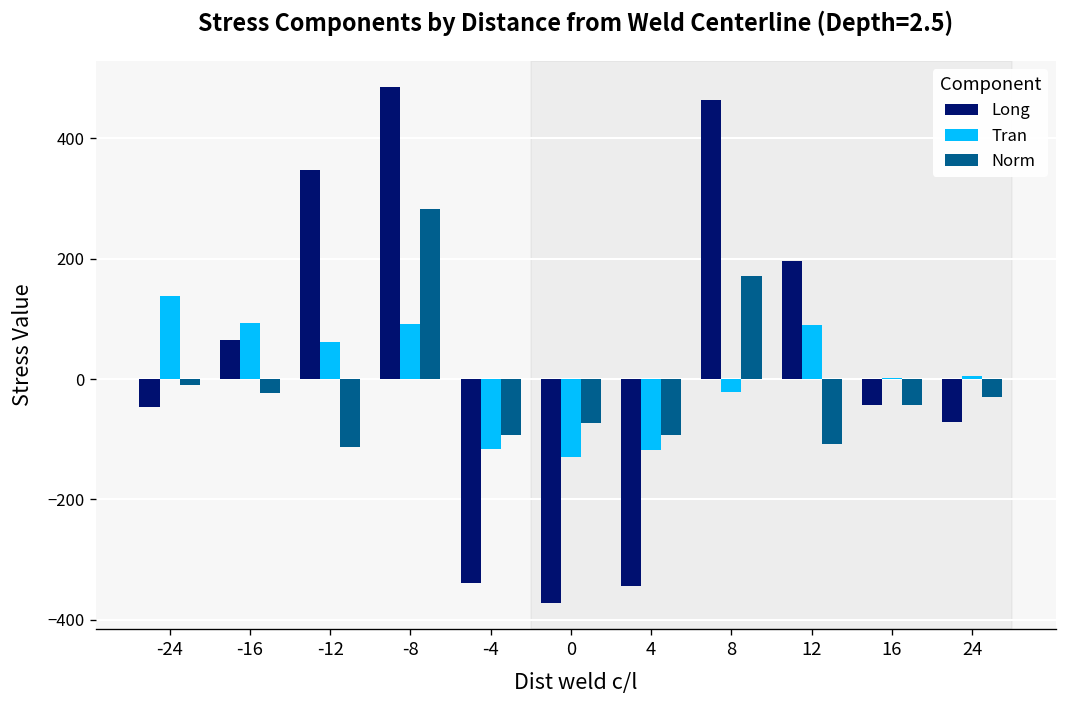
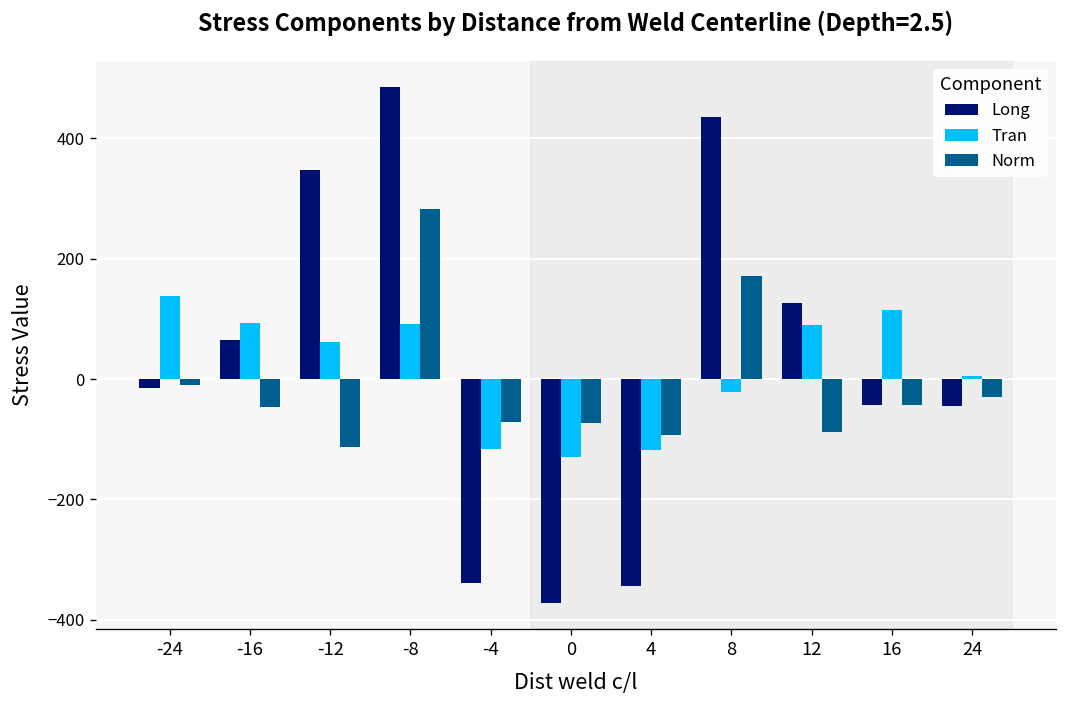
  {
    "Long": {
-     "-24": -50,
+     "-24": -10,
      "-16": 60,
      "-12": 350,
      "-8": 490,
      "-4": -340,
      "0": -370,
      "4": -340,
-     "8": 460,
-     "12": 200,
+     "8": 440,
+     "12": 130,
      "16": -40,
-     "24": -70
+     "24": -40
    },
    "Tran": {
      "-24": 140,
      "-16": 90,
      "-12": 60,
      "-8": 90,
      "-4": -120,
      "0": -130,
      "4": -120,
      "8": -20,
      "12": 90,
-     "16": 0
+     "16": 110
    },
    "Norm": {
      "-24": -10,
-     "-16": -20,
+     "-16": -50,
      "-12": -110,
      "-8": 280,
-     "-4": -90,
+     "-4": -70,
      "0": -70,
      "4": -90,
      "8": 170,
-     "12": -110,
+     "12": -90,
      "16": -40,
      "24": -30
    }
  }
